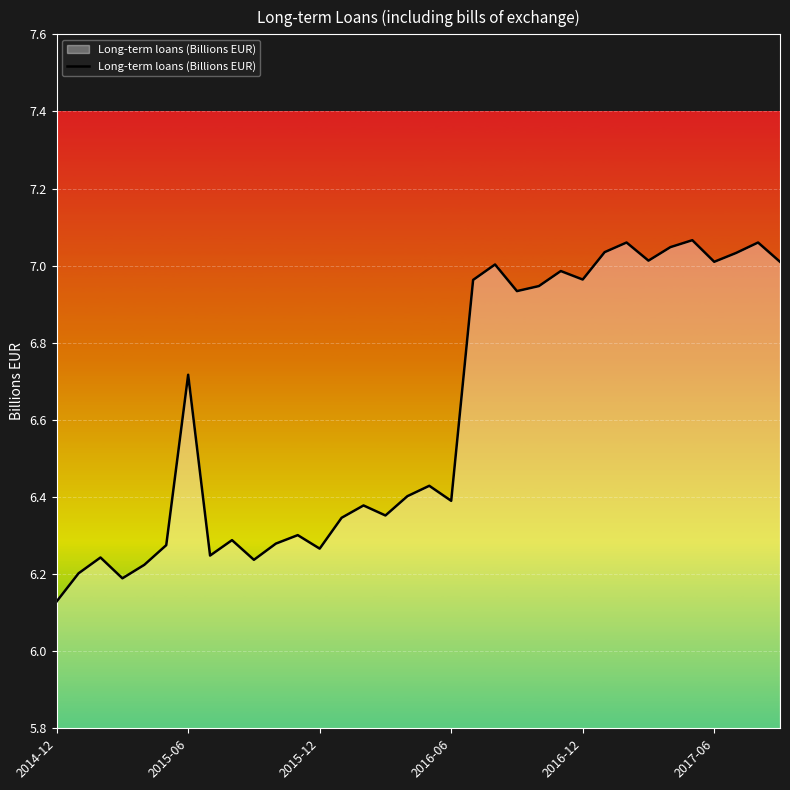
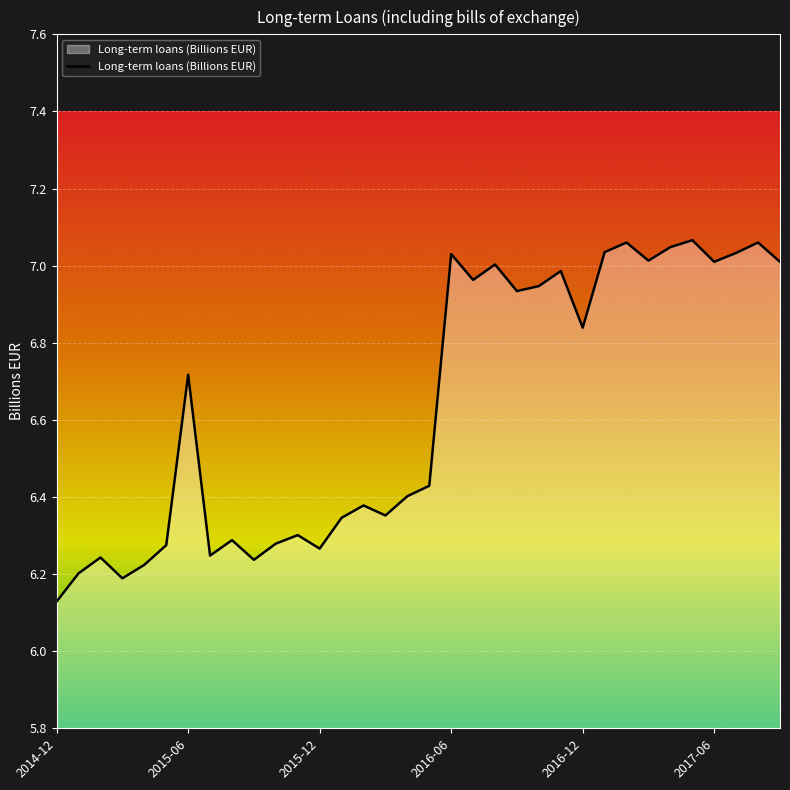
  {
    "2014-12": 6.13,
    "2015-06": 6.72,
    "2015-12": 6.27,
-   "2016-06": 6.39,
-   "2016-12": 6.96,
+   "2016-06": 7.03,
+   "2016-12": 6.84,
    "2017-06": 7.01
  }
